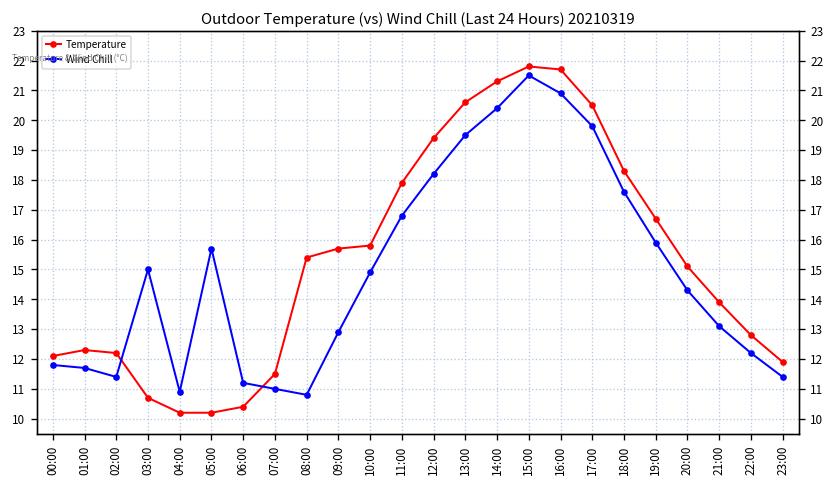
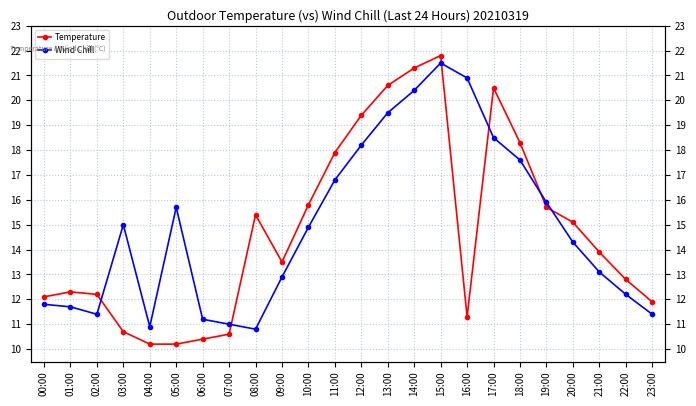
  {
    "Temperature": {
      "00:00": 12.1,
      "01:00": 12.3,
      "02:00": 12.2,
      "03:00": 10.7,
      "04:00": 10.2,
      "05:00": 10.2,
      "06:00": 10.4,
-     "07:00": 11.5,
+     "07:00": 10.6,
      "08:00": 15.4,
-     "09:00": 15.7,
+     "09:00": 13.5,
      "10:00": 15.8,
      "11:00": 17.9,
      "12:00": 19.4,
      "13:00": 20.6,
      "14:00": 21.3,
      "15:00": 21.8,
-     "16:00": 21.7,
+     "16:00": 11.3,
      "17:00": 20.5,
      "18:00": 18.3,
-     "19:00": 16.7,
+     "19:00": 15.7,
      "20:00": 15.1,
      "21:00": 13.9,
      "22:00": 12.8,
      "23:00": 11.9
    },
    "Wind Chill": {
      "00:00": 11.8,
      "01:00": 11.7,
      "02:00": 11.4,
      "03:00": 15.0,
      "04:00": 10.9,
      "05:00": 15.7,
      "06:00": 11.2,
      "07:00": 11.0,
      "08:00": 10.8,
      "09:00": 12.9,
      "10:00": 14.9,
      "11:00": 16.8,
      "12:00": 18.2,
      "13:00": 19.5,
      "14:00": 20.4,
      "15:00": 21.5,
      "16:00": 20.9,
-     "17:00": 19.8,
+     "17:00": 18.5,
      "18:00": 17.6,
      "19:00": 15.9,
      "20:00": 14.3,
      "21:00": 13.1,
      "22:00": 12.2,
      "23:00": 11.4
    }
  }
